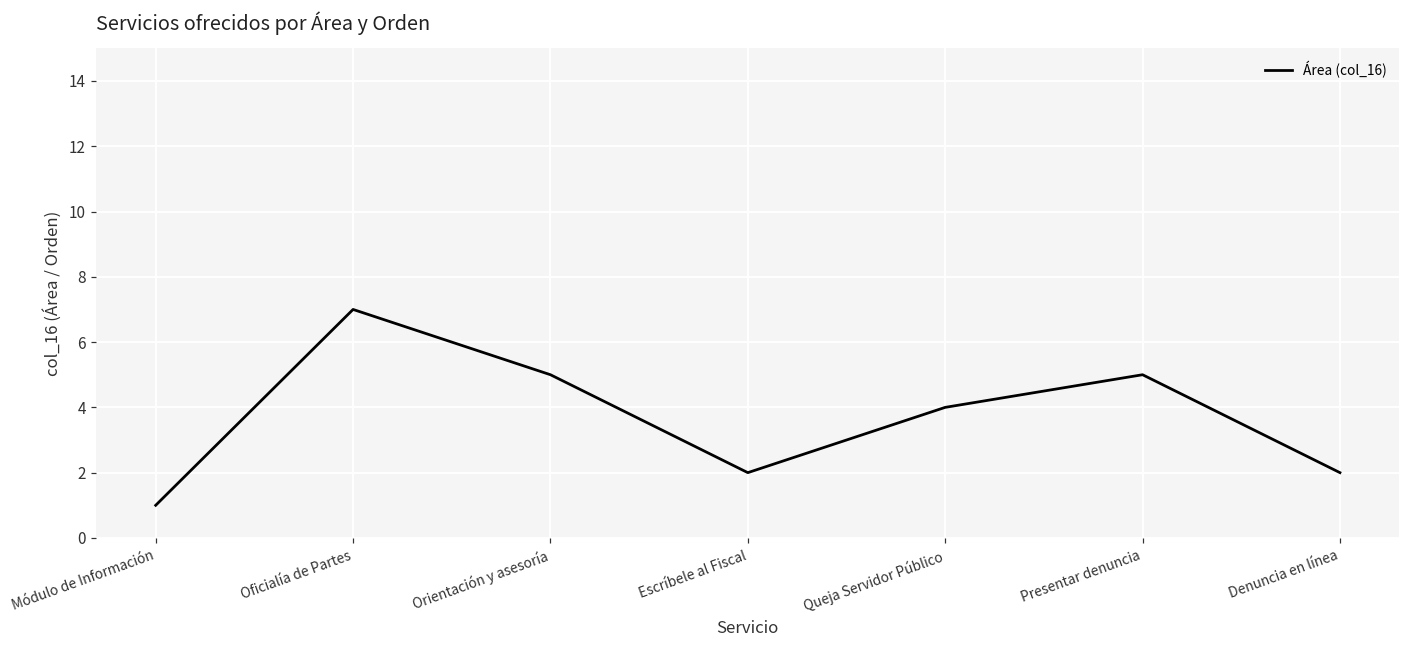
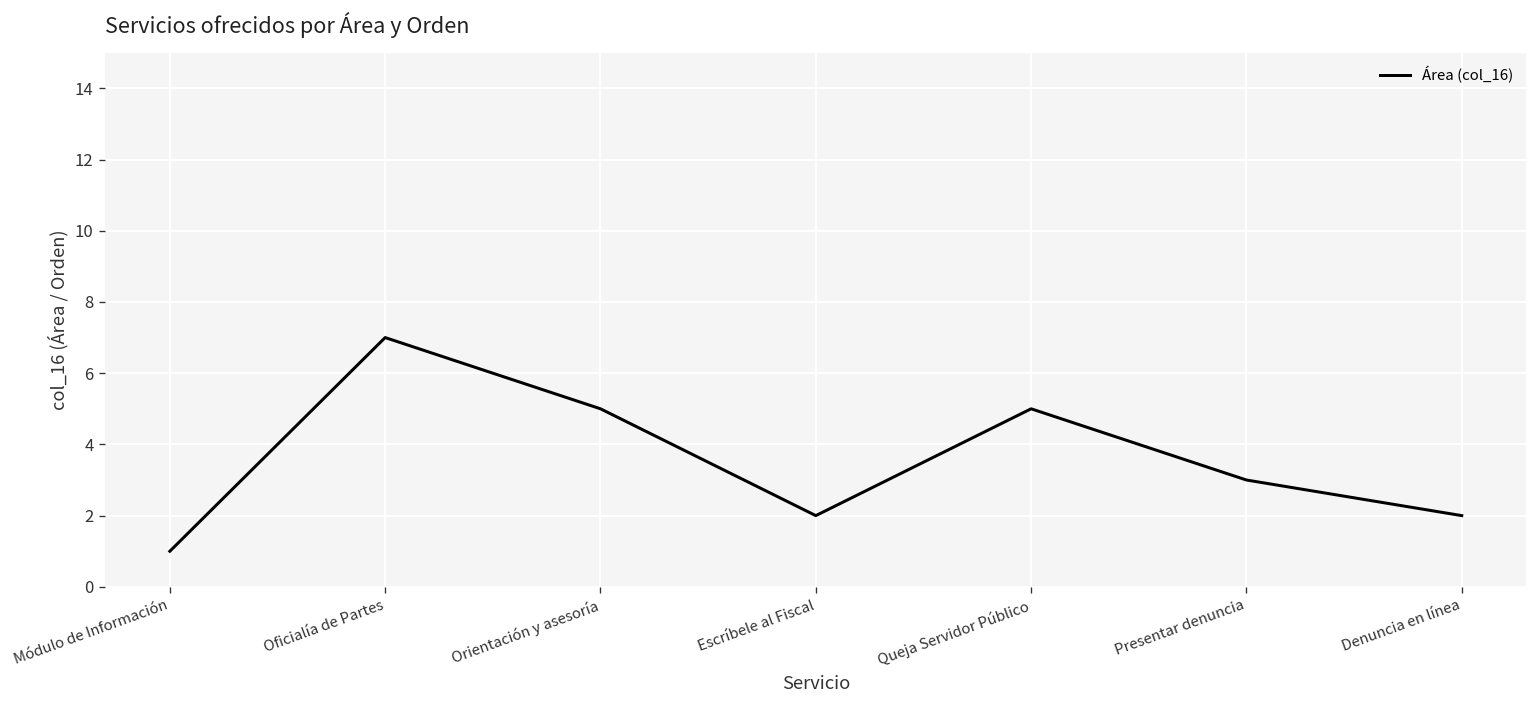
  {
    "Módulo de Información": 1,
    "Oficialía de Partes": 7,
    "Orientación y asesoría": 5,
    "Escríbele al Fiscal": 2,
-   "Queja Servidor Público": 4,
-   "Presentar denuncia": 5,
+   "Queja Servidor Público": 5,
+   "Presentar denuncia": 3,
    "Denuncia en línea": 2
  }
